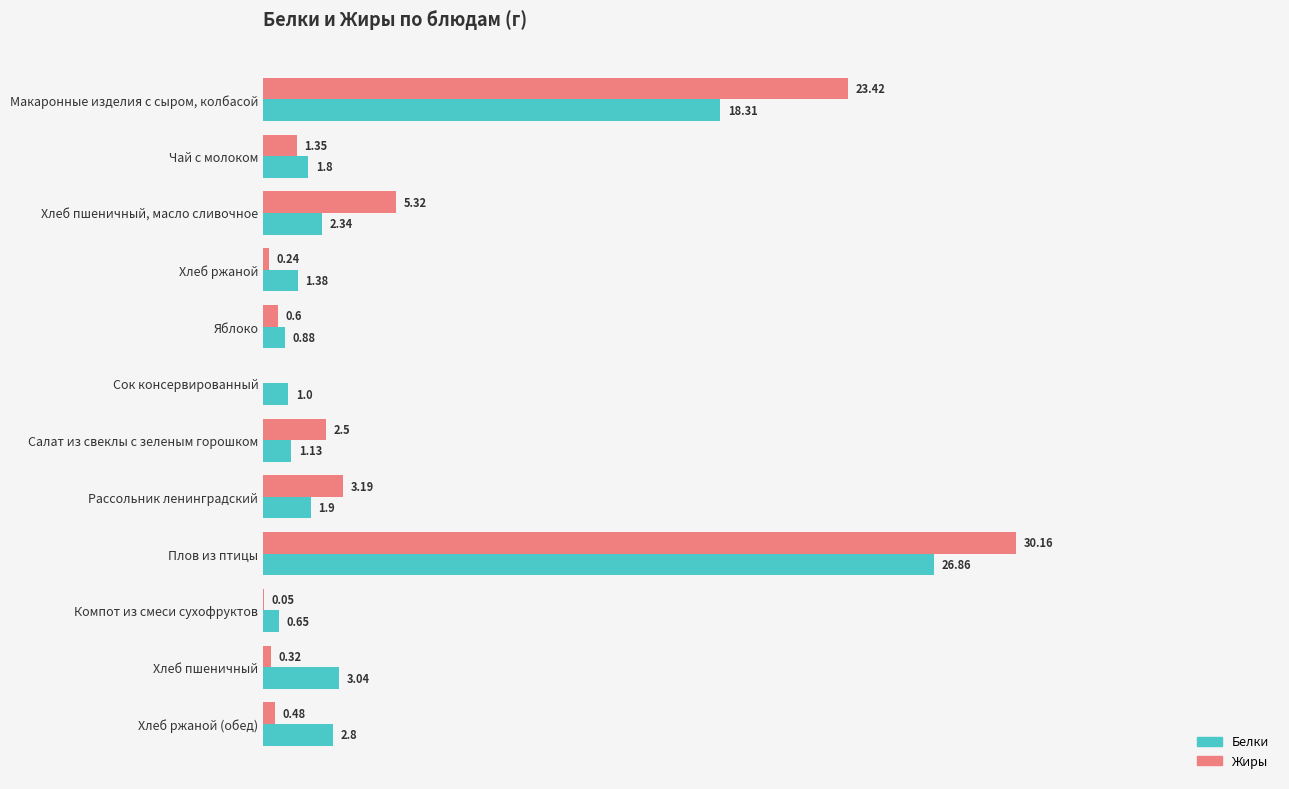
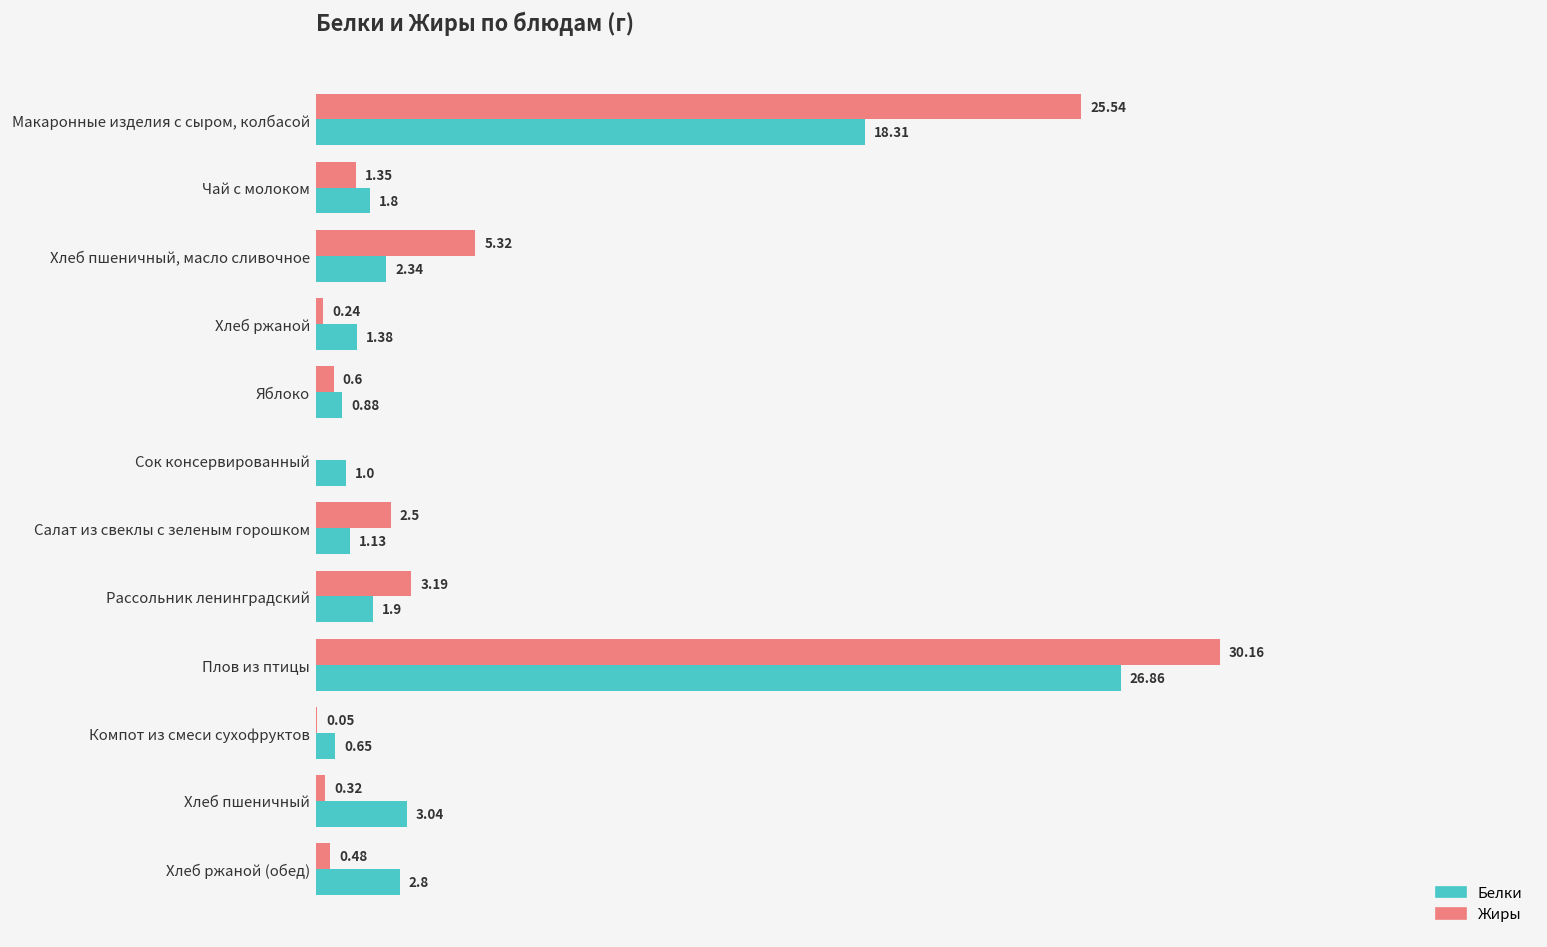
  {
    "Белки": {
      "Макаронные изделия с сыром, колбасой": 18.31,
      "Чай с молоком": 1.8,
      "Хлеб пшеничный, масло сливочное": 2.34,
      "Хлеб ржаной": 1.38,
      "Яблоко": 0.88,
      "Сок консервированный": 1.0,
      "Салат из свеклы с зеленым горошком": 1.13,
      "Рассольник ленинградский": 1.9,
      "Плов из птицы": 26.86,
      "Компот из смеси сухофруктов": 0.65,
      "Хлеб пшеничный": 3.04,
      "Хлеб ржаной (обед)": 2.8
    },
    "Жиры": {
-     "Макаронные изделия с сыром, колбасой": 23.42,
+     "Макаронные изделия с сыром, колбасой": 25.54,
      "Чай с молоком": 1.35,
      "Хлеб пшеничный, масло сливочное": 5.32,
      "Хлеб ржаной": 0.24,
      "Яблоко": 0.6,
      "Салат из свеклы с зеленым горошком": 2.5,
      "Рассольник ленинградский": 3.19,
      "Плов из птицы": 30.16,
      "Компот из смеси сухофруктов": 0.05,
      "Хлеб пшеничный": 0.32,
      "Хлеб ржаной (обед)": 0.48
    }
  }
